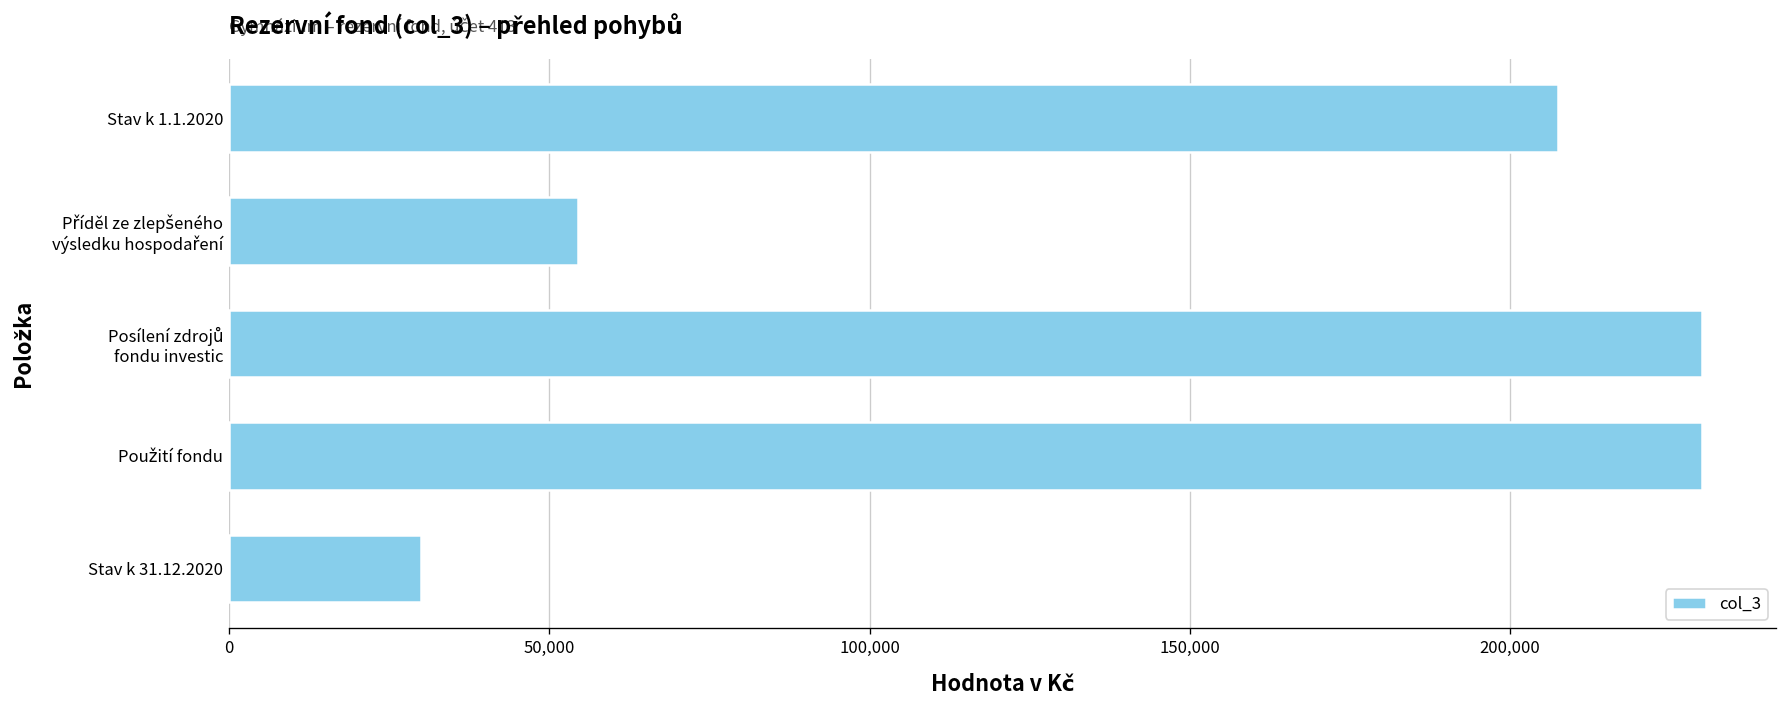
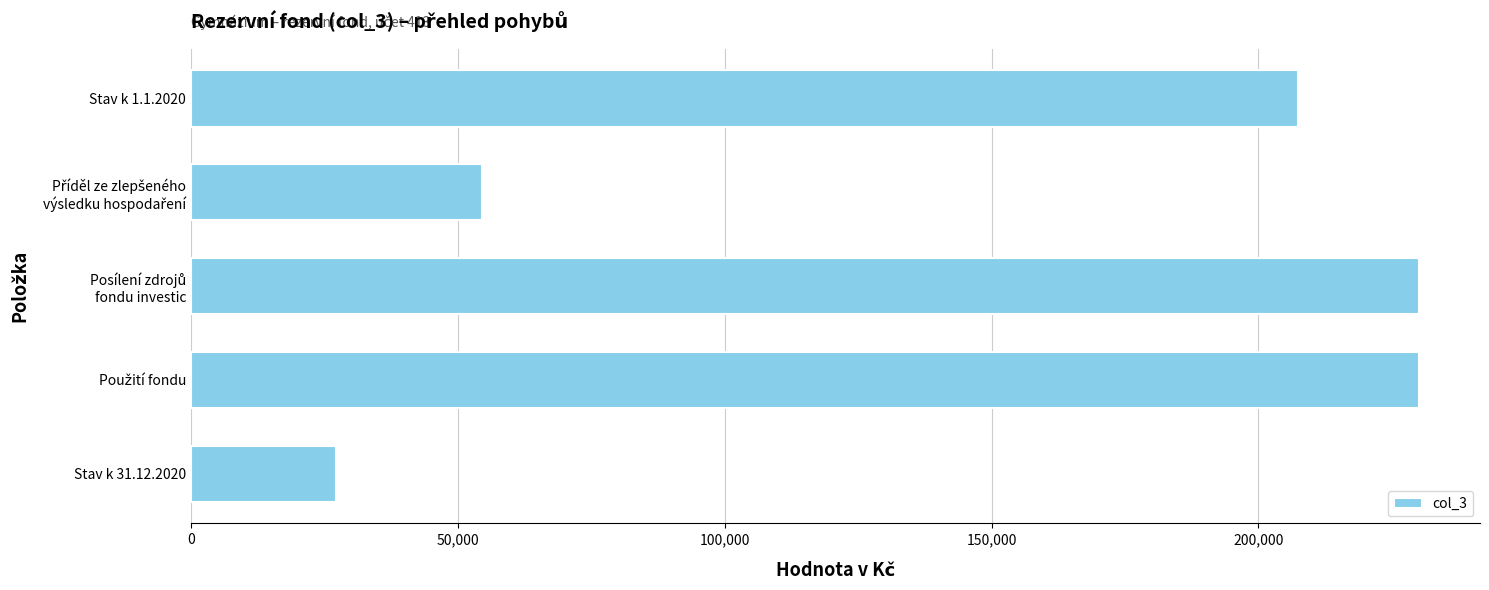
  {
    "Stav k 1.1.2020": "207,000",
    "Příděl ze zlepšeného výsledku hospodaření": "54,000",
    "Posílení zdrojů fondu investic": "230,000",
    "Použití fondu": "230,000",
-   "Stav k 31.12.2020": "30,000"
+   "Stav k 31.12.2020": "27,000"
  }
